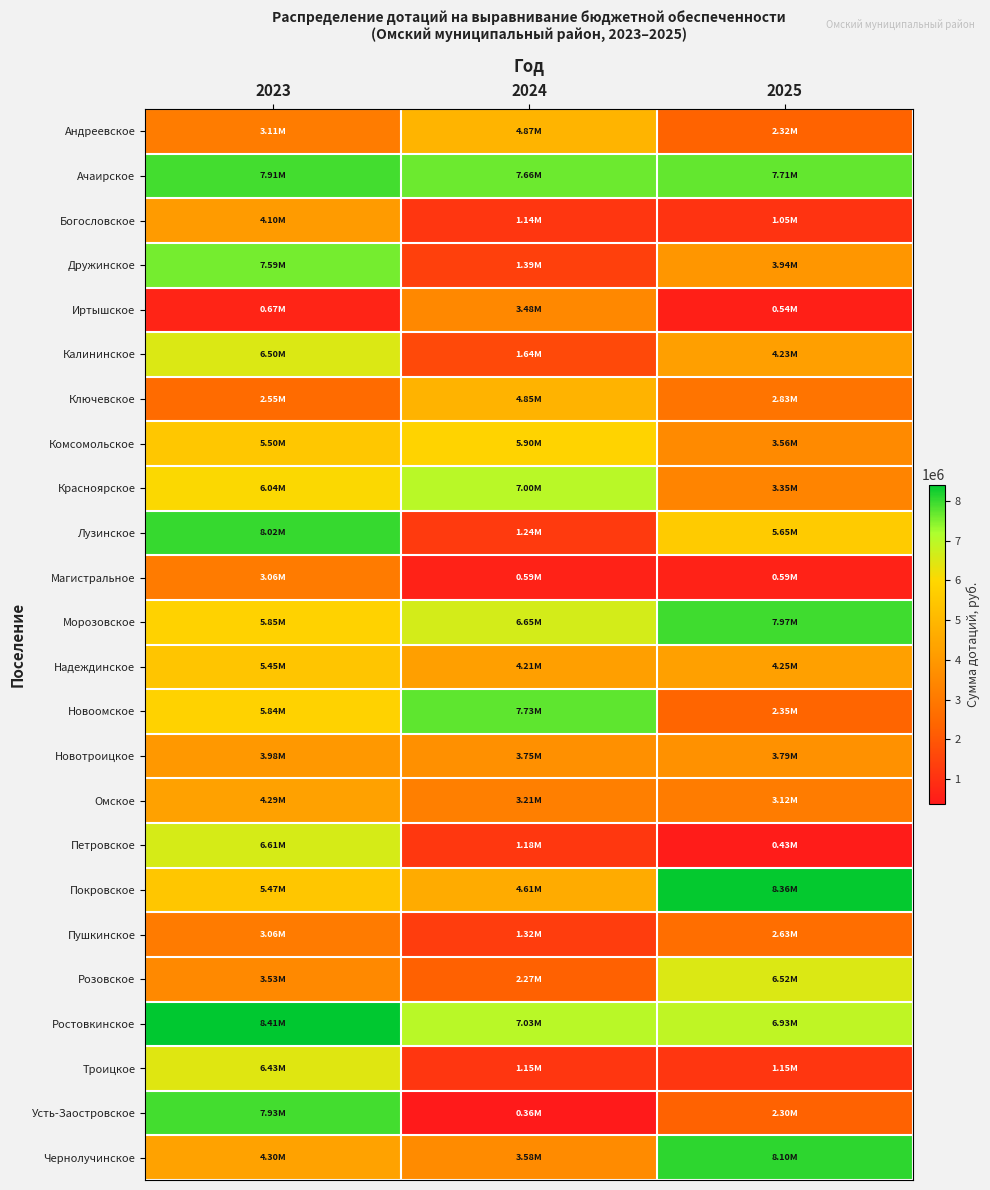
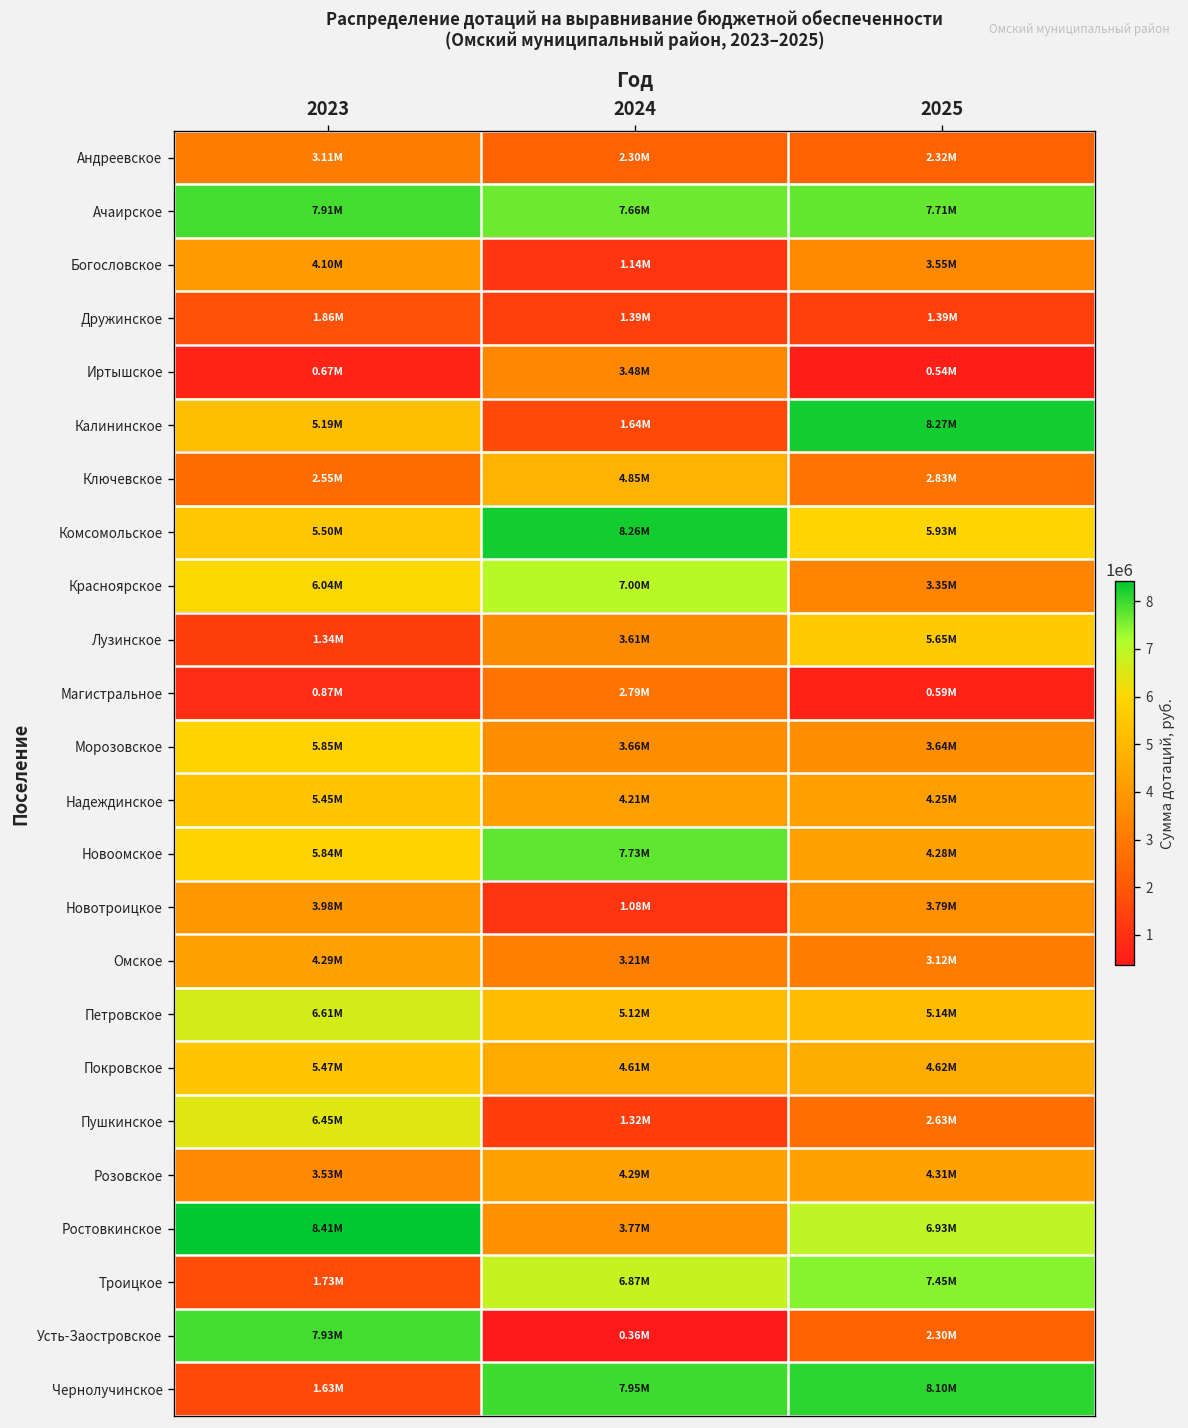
  {
    "Андреевское": {
      "2023": "3.11M",
-     "2024": "4.87M",
+     "2024": "2.30M",
      "2025": "2.32M"
    },
    "Ачаирское": {
      "2023": "7.91M",
      "2024": "7.66M",
      "2025": "7.71M"
    },
    "Богословское": {
      "2023": "4.10M",
      "2024": "1.14M",
-     "2025": "1.05M"
+     "2025": "3.55M"
    },
    "Дружинское": {
-     "2023": "7.59M",
+     "2023": "1.86M",
      "2024": "1.39M",
-     "2025": "3.94M"
+     "2025": "1.39M"
    },
    "Иртышское": {
      "2023": "0.67M",
      "2024": "3.48M",
      "2025": "0.54M"
    },
    "Калининское": {
-     "2023": "6.50M",
+     "2023": "5.19M",
      "2024": "1.64M",
-     "2025": "4.23M"
+     "2025": "8.27M"
    },
    "Ключевское": {
      "2023": "2.55M",
      "2024": "4.85M",
      "2025": "2.83M"
    },
    "Комсомольское": {
      "2023": "5.50M",
-     "2024": "5.90M",
-     "2025": "3.56M"
+     "2024": "8.26M",
+     "2025": "5.93M"
    },
    "Красноярское": {
      "2023": "6.04M",
      "2024": "7.00M",
      "2025": "3.35M"
    },
    "Лузинское": {
-     "2023": "8.02M",
-     "2024": "1.24M",
+     "2023": "1.34M",
+     "2024": "3.61M",
      "2025": "5.65M"
    },
    "Магистральное": {
-     "2023": "3.06M",
-     "2024": "0.59M",
+     "2023": "0.87M",
+     "2024": "2.79M",
      "2025": "0.59M"
    },
    "Морозовское": {
      "2023": "5.85M",
-     "2024": "6.65M",
-     "2025": "7.97M"
+     "2024": "3.66M",
+     "2025": "3.64M"
    },
    "Надеждинское": {
      "2023": "5.45M",
      "2024": "4.21M",
      "2025": "4.25M"
    },
    "Новоомское": {
      "2023": "5.84M",
      "2024": "7.73M",
-     "2025": "2.35M"
+     "2025": "4.28M"
    },
    "Новотроицкое": {
      "2023": "3.98M",
-     "2024": "3.75M",
+     "2024": "1.08M",
      "2025": "3.79M"
    },
    "Омское": {
      "2023": "4.29M",
      "2024": "3.21M",
      "2025": "3.12M"
    },
    "Петровское": {
      "2023": "6.61M",
-     "2024": "1.18M",
-     "2025": "0.43M"
+     "2024": "5.12M",
+     "2025": "5.14M"
    },
    "Покровское": {
      "2023": "5.47M",
      "2024": "4.61M",
-     "2025": "8.36M"
+     "2025": "4.62M"
    },
    "Пушкинское": {
-     "2023": "3.06M",
+     "2023": "6.45M",
      "2024": "1.32M",
      "2025": "2.63M"
    },
    "Розовское": {
      "2023": "3.53M",
-     "2024": "2.27M",
-     "2025": "6.52M"
+     "2024": "4.29M",
+     "2025": "4.31M"
    },
    "Ростовкинское": {
      "2023": "8.41M",
-     "2024": "7.03M",
+     "2024": "3.77M",
      "2025": "6.93M"
    },
    "Троицкое": {
-     "2023": "6.43M",
-     "2024": "1.15M",
-     "2025": "1.15M"
+     "2023": "1.73M",
+     "2024": "6.87M",
+     "2025": "7.45M"
    },
    "Усть-Заостровское": {
      "2023": "7.93M",
      "2024": "0.36M",
      "2025": "2.30M"
    },
    "Чернолучинское": {
-     "2023": "4.30M",
-     "2024": "3.58M",
+     "2023": "1.63M",
+     "2024": "7.95M",
      "2025": "8.10M"
    }
  }
